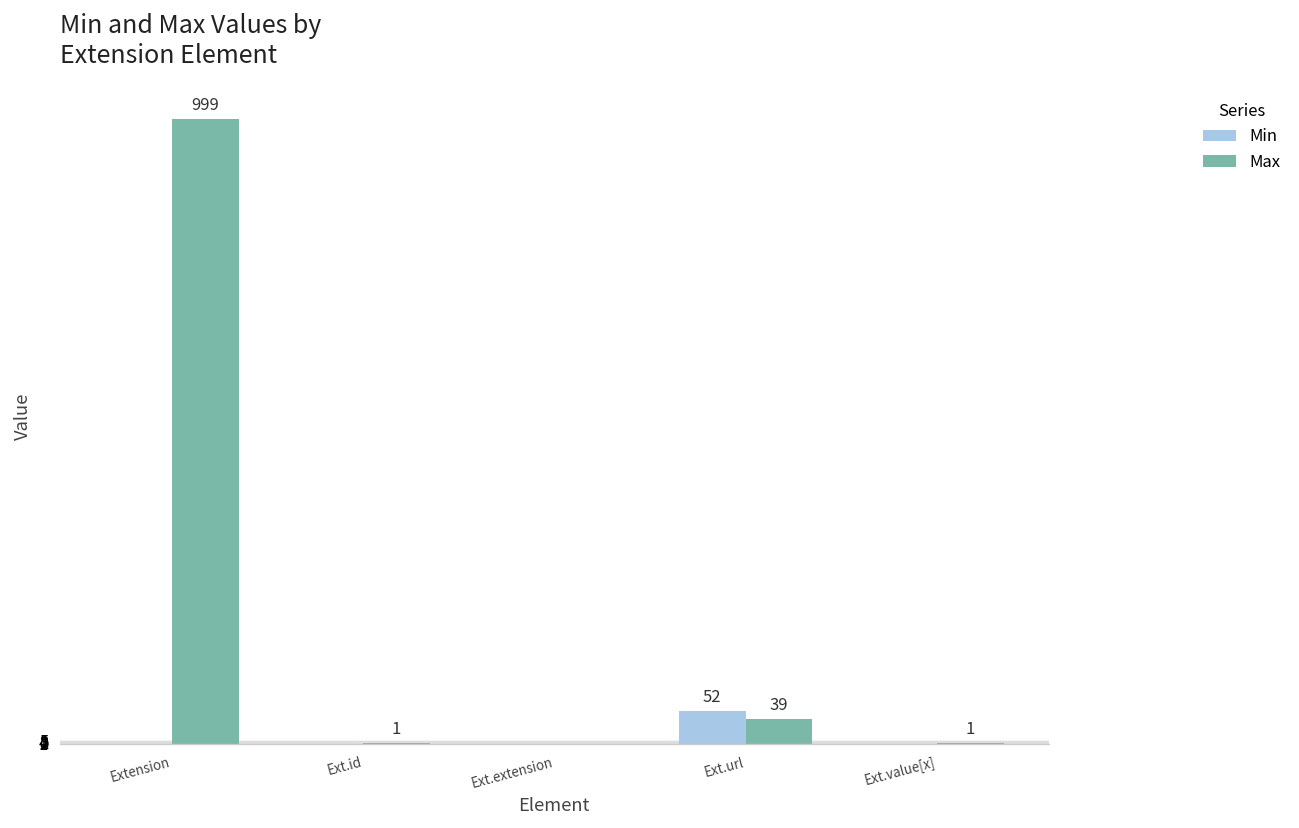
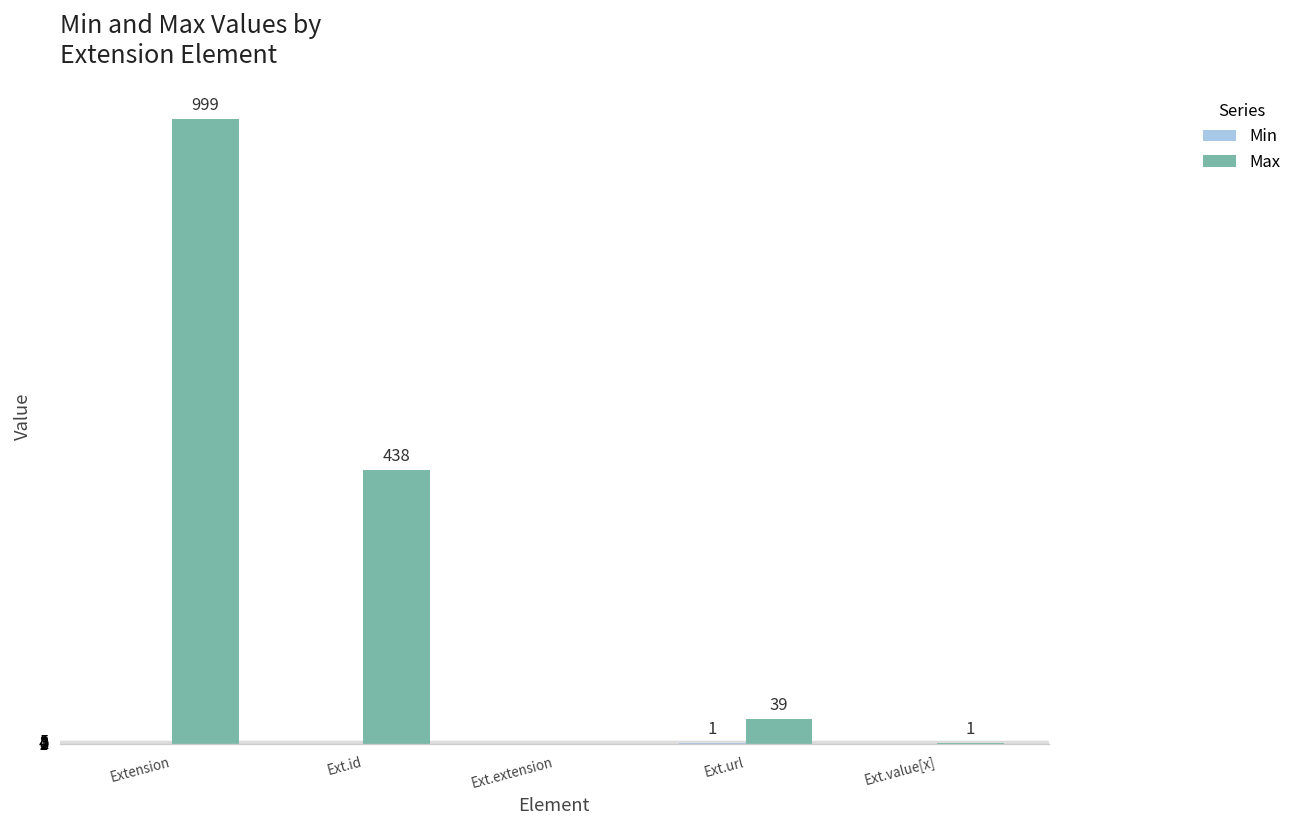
  {
    "Min": {
-     "Ext.url": 52
+     "Ext.url": 1
    },
    "Max": {
      "Extension": 999,
-     "Ext.id": 1,
+     "Ext.id": 438,
      "Ext.url": 39,
      "Ext.value[x]": 1
    }
  }
